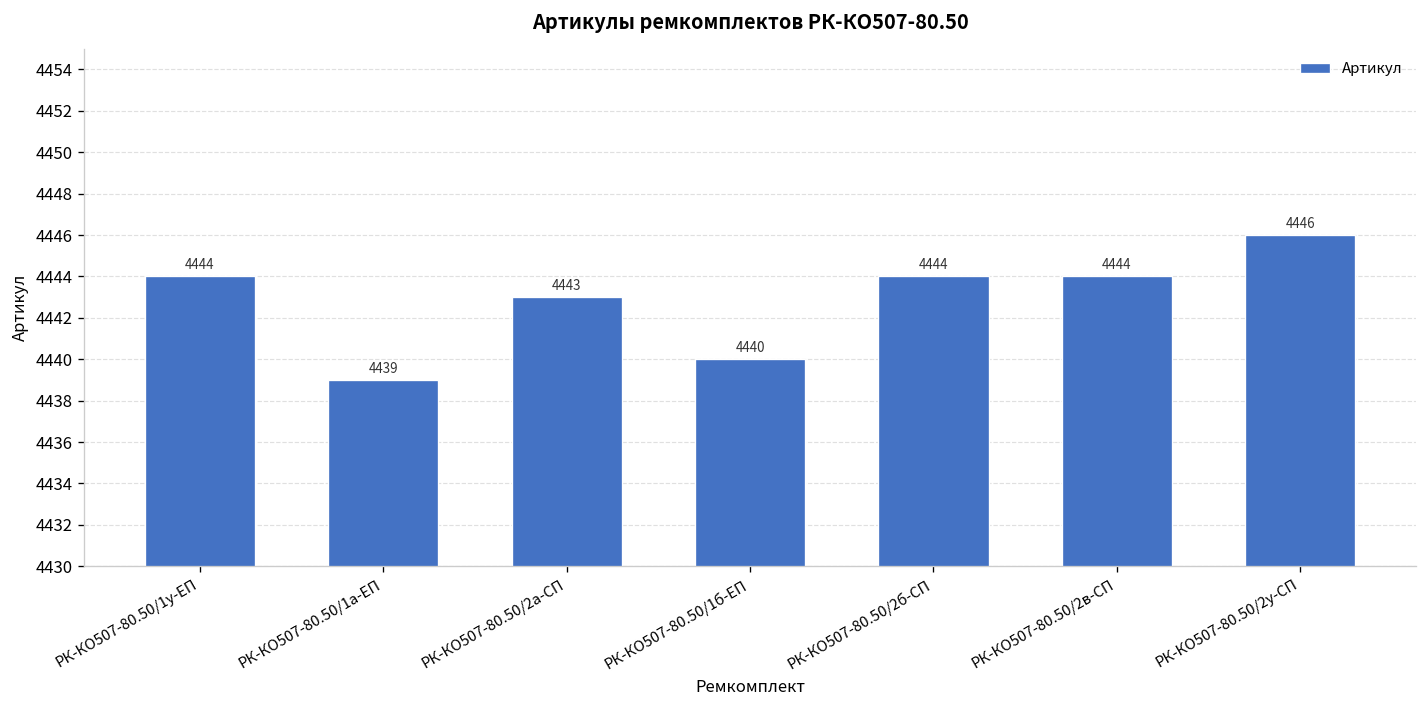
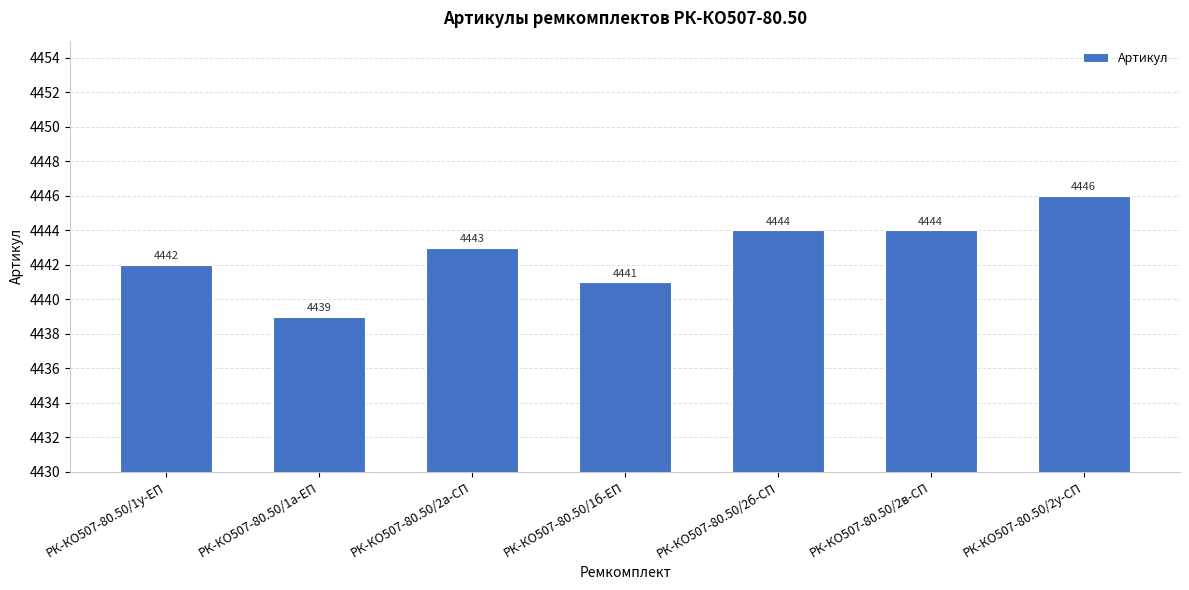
  {
-   "РК-КО507-80.50/1у-ЕП": 4444,
+   "РК-КО507-80.50/1у-ЕП": 4442,
    "РК-КО507-80.50/1а-ЕП": 4439,
    "РК-КО507-80.50/2а-СП": 4443,
-   "РК-КО507-80.50/1б-ЕП": 4440,
+   "РК-КО507-80.50/1б-ЕП": 4441,
    "РК-КО507-80.50/2б-СП": 4444,
    "РК-КО507-80.50/2в-СП": 4444,
    "РК-КО507-80.50/2у-СП": 4446
  }
